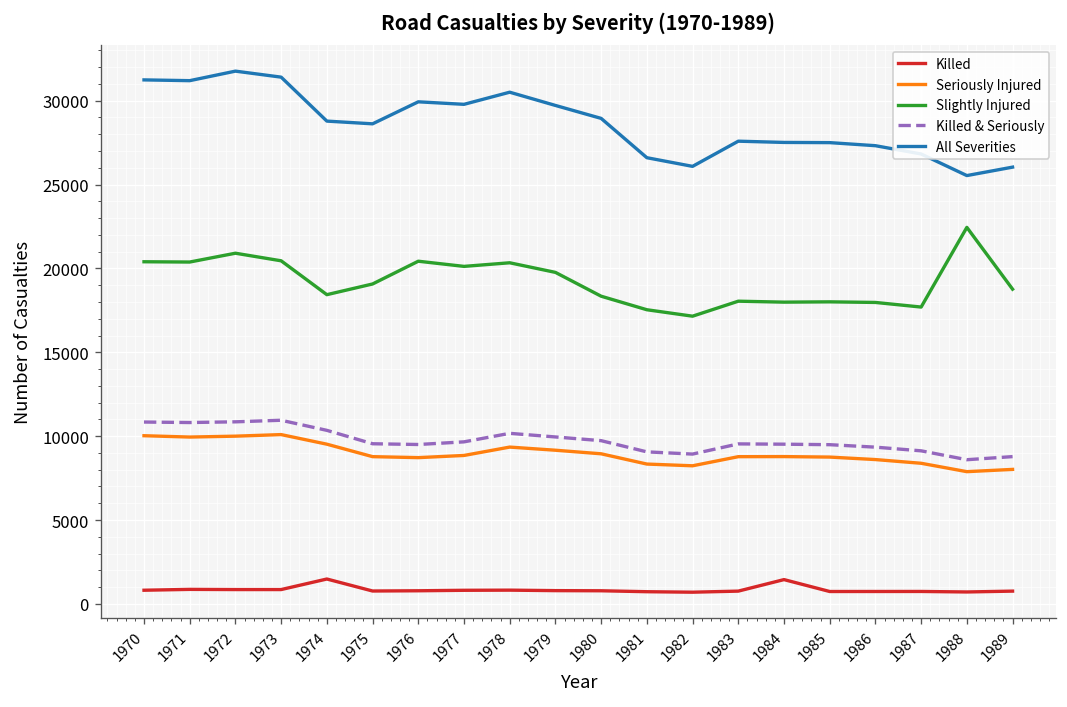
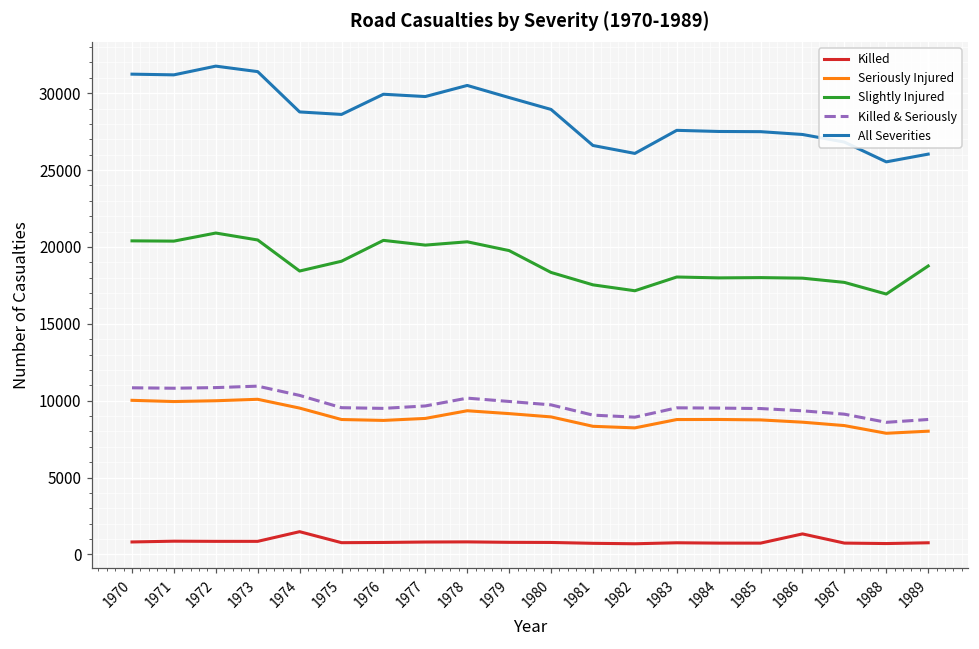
  {
    "Killed": {
      "1970": 800,
      "1971": 900,
      "1972": 900,
      "1973": 900,
      "1974": 1500,
      "1975": 800,
      "1976": 800,
      "1977": 800,
      "1978": 800,
      "1979": 800,
      "1980": 800,
      "1981": 700,
      "1982": 700,
      "1983": 800,
-     "1984": 1400,
+     "1984": 700,
      "1985": 700,
-     "1986": 700,
+     "1986": 1300,
      "1987": 700,
      "1988": 700,
      "1989": 800
    },
    "Seriously Injured": {
      "1970": 10000,
      "1971": 9900,
      "1972": 10000,
      "1973": 10100,
      "1974": 9500,
      "1975": 8800,
      "1976": 8700,
      "1977": 8900,
      "1978": 9300,
      "1979": 9200,
      "1980": 8900,
      "1981": 8300,
      "1982": 8200,
      "1983": 8800,
      "1984": 8800,
      "1985": 8800,
      "1986": 8600,
      "1987": 8400,
      "1988": 7900,
      "1989": 8000
    },
    "Slightly Injured": {
      "1970": 20400,
      "1971": 20400,
      "1972": 20900,
      "1973": 20500,
      "1974": 18400,
      "1975": 19100,
      "1976": 20400,
      "1977": 20100,
      "1978": 20300,
      "1979": 19800,
      "1980": 18300,
      "1981": 17500,
      "1982": 17200,
      "1983": 18000,
      "1984": 18000,
      "1985": 18000,
      "1986": 18000,
      "1987": 17700,
-     "1988": 22400,
+     "1988": 16900,
      "1989": 18800
    },
    "Killed & Seriously": {
      "1970": 10800,
      "1971": 10800,
      "1972": 10900,
      "1973": 10900,
      "1974": 10300,
      "1975": 9500,
      "1976": 9500,
      "1977": 9700,
      "1978": 10200,
      "1979": 10000,
      "1980": 9700,
      "1981": 9100,
      "1982": 8900,
      "1983": 9500,
      "1984": 9500,
      "1985": 9500,
      "1986": 9300,
      "1987": 9100,
      "1988": 8600,
      "1989": 8800
    },
    "All Severities": {
      "1970": 31200,
      "1971": 31200,
      "1972": 31800,
      "1973": 31400,
      "1974": 28800,
      "1975": 28600,
      "1976": 29900,
      "1977": 29800,
      "1978": 30500,
      "1979": 29700,
      "1980": 28900,
      "1981": 26600,
      "1982": 26100,
      "1983": 27600,
      "1984": 27500,
      "1985": 27500,
      "1986": 27300,
      "1987": 26800,
      "1988": 25500,
      "1989": 26000
    }
  }
